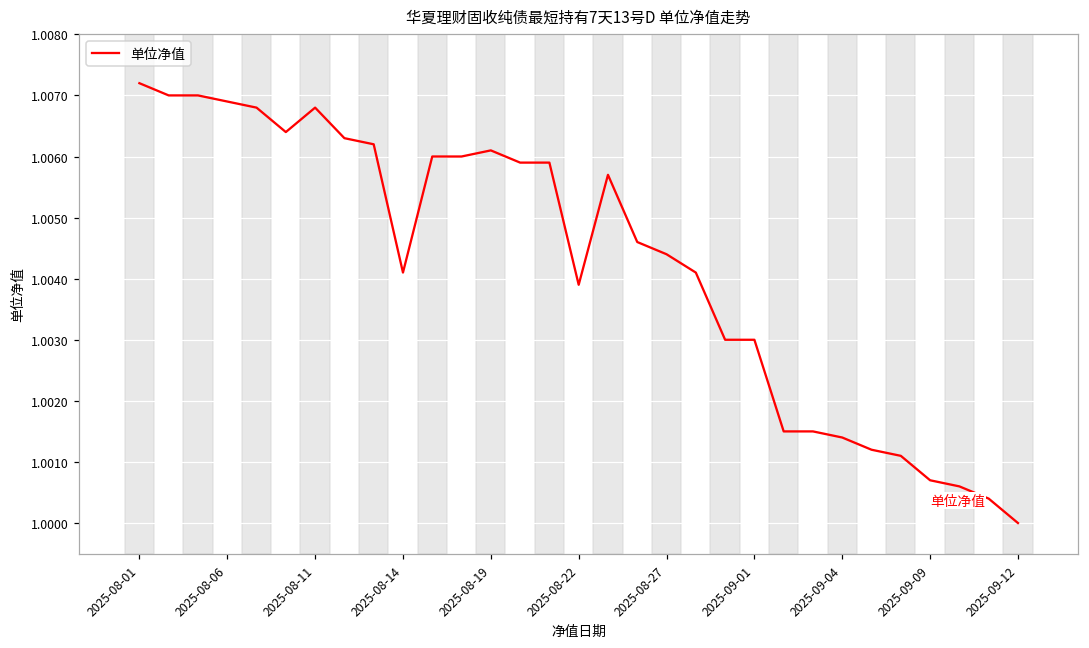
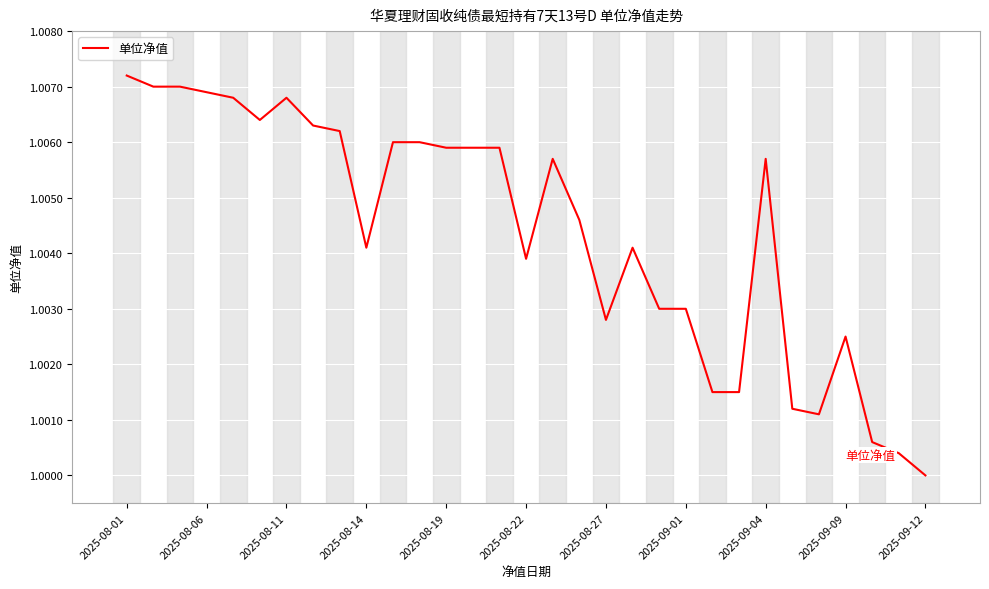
  {
    "2025-08-01": 1.0072,
    "2025-08-06": 1.0069,
    "2025-08-11": 1.0068,
    "2025-08-14": 1.0041,
-   "2025-08-19": 1.0061,
+   "2025-08-19": 1.0059,
    "2025-08-22": 1.0039,
-   "2025-08-27": 1.0044,
+   "2025-08-27": 1.0028,
    "2025-09-01": 1.0030,
-   "2025-09-04": 1.0014,
-   "2025-09-09": 1.0007,
+   "2025-09-04": 1.0057,
+   "2025-09-09": 1.0025,
    "2025-09-12": 1.0000
  }
